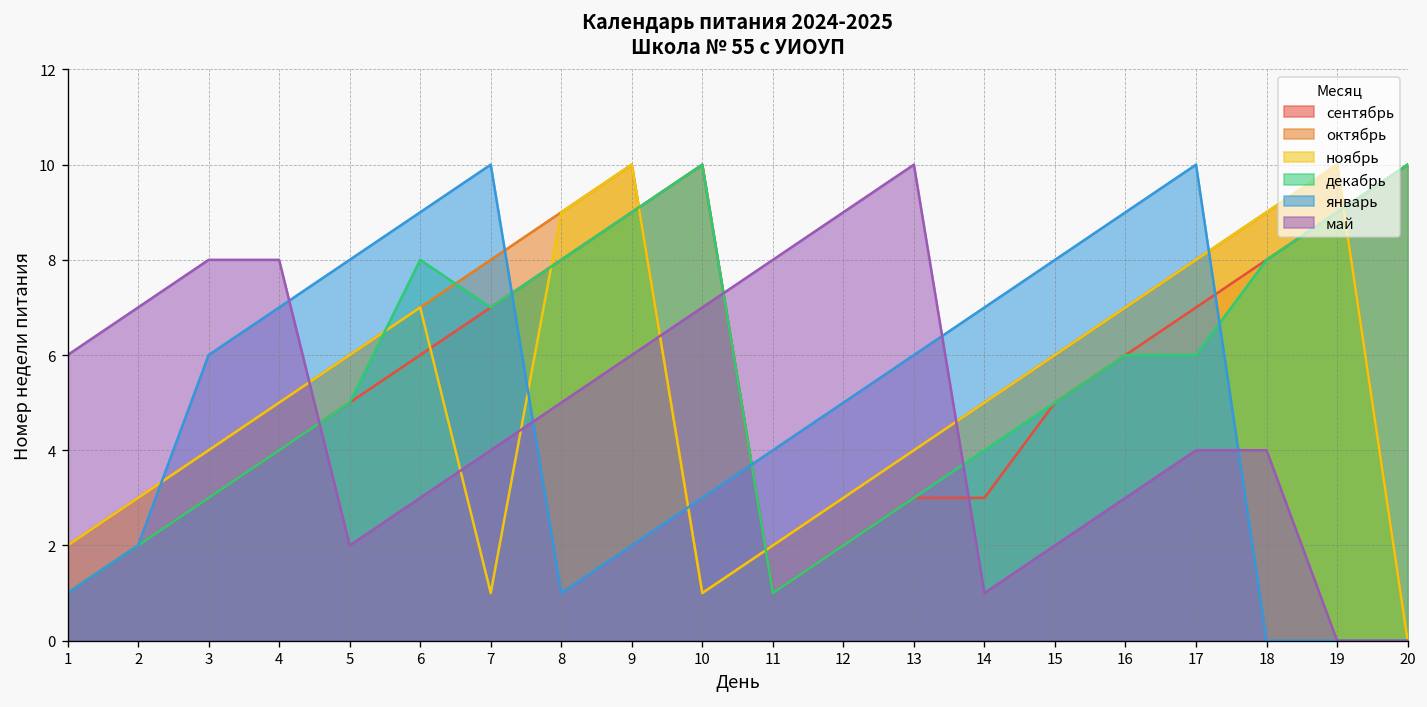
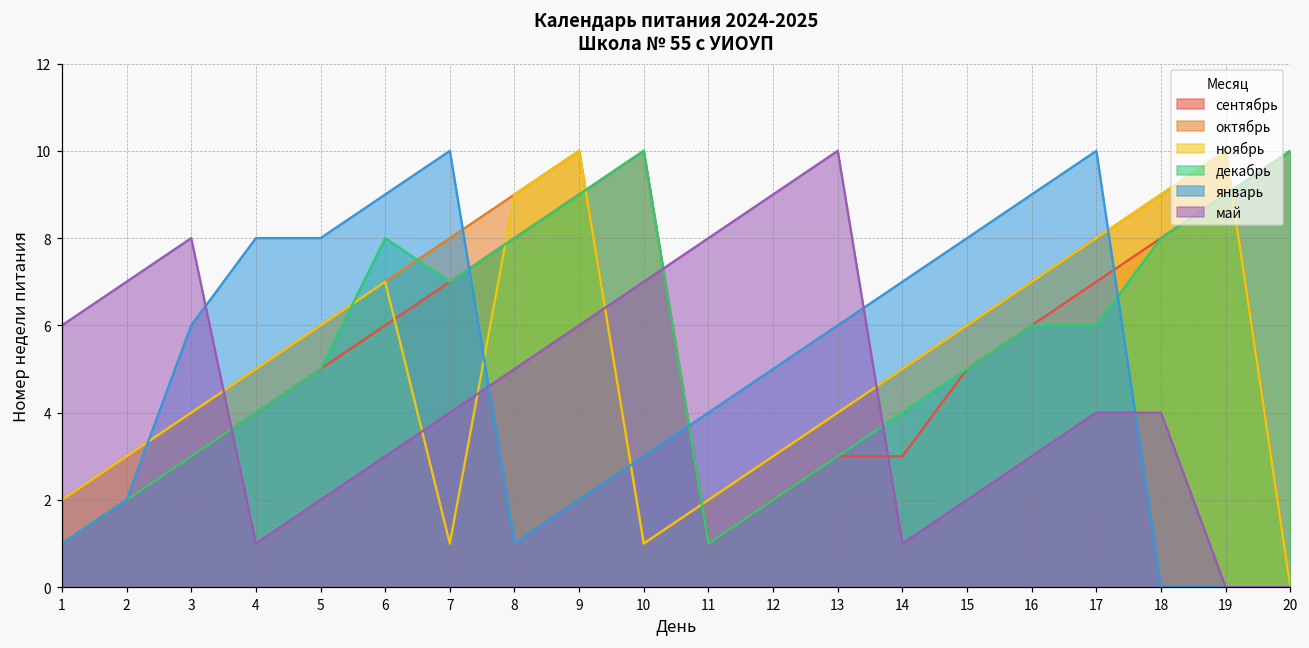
  {
    "декабрь": {
      "6": 8,
      "14": 4,
      "17": 6
    },
    "январь": {
      "3": 6,
-     "4": 7,
+     "4": 8,
      "5": 8,
      "6": 9,
      "7": 10,
      "8": 1,
      "9": 2,
      "10": 3,
      "11": 4,
      "12": 5,
      "13": 6,
      "14": 7,
      "15": 8,
      "16": 9,
      "17": 10,
      "18": 0
    },
    "май": {
      "1": 6,
      "2": 7,
      "3": 8,
-     "4": 8,
+     "4": 1,
      "5": 2,
      "6": 3,
      "7": 4,
      "8": 5,
      "9": 6,
      "10": 7,
      "11": 8,
      "12": 9,
      "13": 10,
      "14": 1,
      "15": 2,
      "16": 3,
      "17": 4,
      "18": 4
    }
  }
